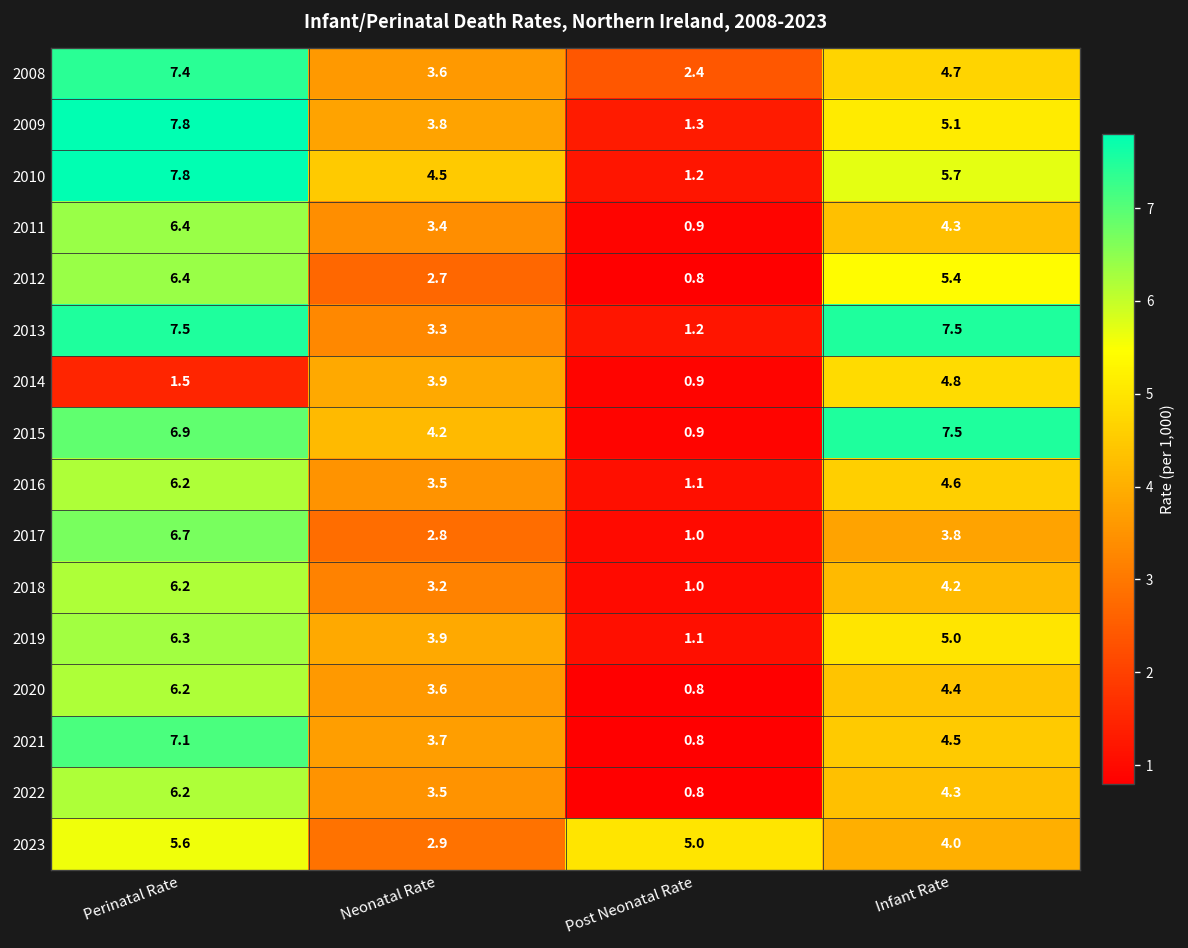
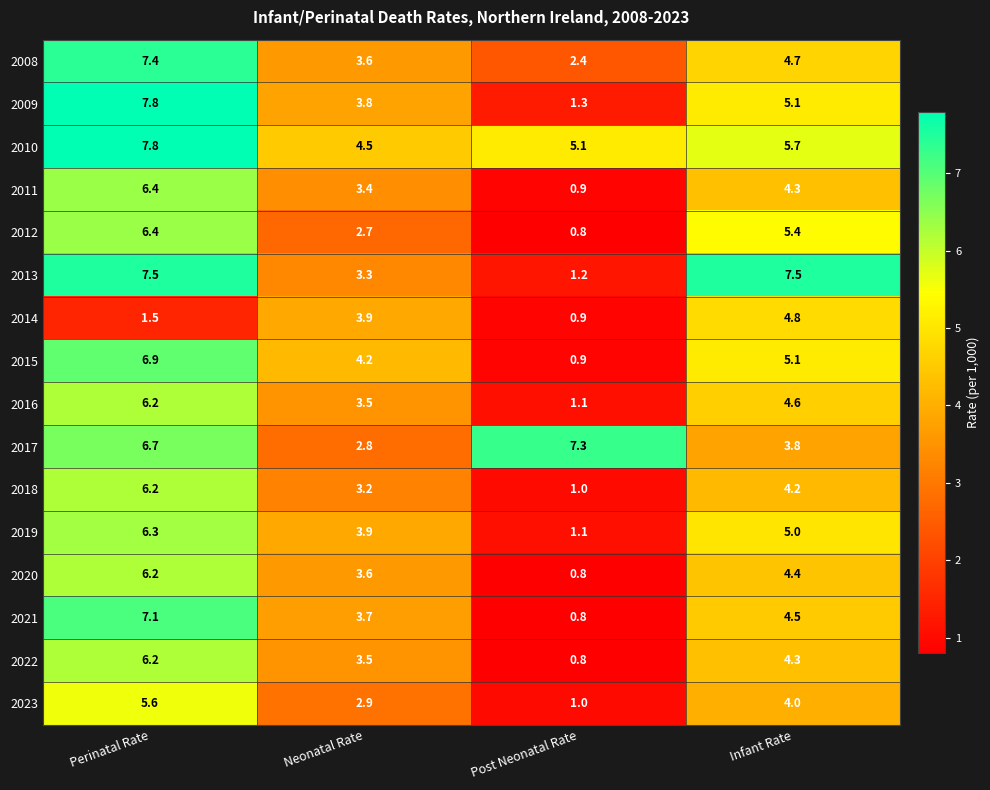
  {
    "2008": {
      "Perinatal Rate": 7.4,
      "Neonatal Rate": 3.6,
      "Post Neonatal Rate": 2.4,
      "Infant Rate": 4.7
    },
    "2009": {
      "Perinatal Rate": 7.8,
      "Neonatal Rate": 3.8,
      "Post Neonatal Rate": 1.3,
      "Infant Rate": 5.1
    },
    "2010": {
      "Perinatal Rate": 7.8,
      "Neonatal Rate": 4.5,
-     "Post Neonatal Rate": 1.2,
+     "Post Neonatal Rate": 5.1,
      "Infant Rate": 5.7
    },
    "2011": {
      "Perinatal Rate": 6.4,
      "Neonatal Rate": 3.4,
      "Post Neonatal Rate": 0.9,
      "Infant Rate": 4.3
    },
    "2012": {
      "Perinatal Rate": 6.4,
      "Neonatal Rate": 2.7,
      "Post Neonatal Rate": 0.8,
      "Infant Rate": 5.4
    },
    "2013": {
      "Perinatal Rate": 7.5,
      "Neonatal Rate": 3.3,
      "Post Neonatal Rate": 1.2,
      "Infant Rate": 7.5
    },
    "2014": {
      "Perinatal Rate": 1.5,
      "Neonatal Rate": 3.9,
      "Post Neonatal Rate": 0.9,
      "Infant Rate": 4.8
    },
    "2015": {
      "Perinatal Rate": 6.9,
      "Neonatal Rate": 4.2,
      "Post Neonatal Rate": 0.9,
-     "Infant Rate": 7.5
+     "Infant Rate": 5.1
    },
    "2016": {
      "Perinatal Rate": 6.2,
      "Neonatal Rate": 3.5,
      "Post Neonatal Rate": 1.1,
      "Infant Rate": 4.6
    },
    "2017": {
      "Perinatal Rate": 6.7,
      "Neonatal Rate": 2.8,
-     "Post Neonatal Rate": 1.0,
+     "Post Neonatal Rate": 7.3,
      "Infant Rate": 3.8
    },
    "2018": {
      "Perinatal Rate": 6.2,
      "Neonatal Rate": 3.2,
      "Post Neonatal Rate": 1.0,
      "Infant Rate": 4.2
    },
    "2019": {
      "Perinatal Rate": 6.3,
      "Neonatal Rate": 3.9,
      "Post Neonatal Rate": 1.1,
      "Infant Rate": 5.0
    },
    "2020": {
      "Perinatal Rate": 6.2,
      "Neonatal Rate": 3.6,
      "Post Neonatal Rate": 0.8,
      "Infant Rate": 4.4
    },
    "2021": {
      "Perinatal Rate": 7.1,
      "Neonatal Rate": 3.7,
      "Post Neonatal Rate": 0.8,
      "Infant Rate": 4.5
    },
    "2022": {
      "Perinatal Rate": 6.2,
      "Neonatal Rate": 3.5,
      "Post Neonatal Rate": 0.8,
      "Infant Rate": 4.3
    },
    "2023": {
      "Perinatal Rate": 5.6,
      "Neonatal Rate": 2.9,
-     "Post Neonatal Rate": 5.0,
+     "Post Neonatal Rate": 1.0,
      "Infant Rate": 4.0
    }
  }
